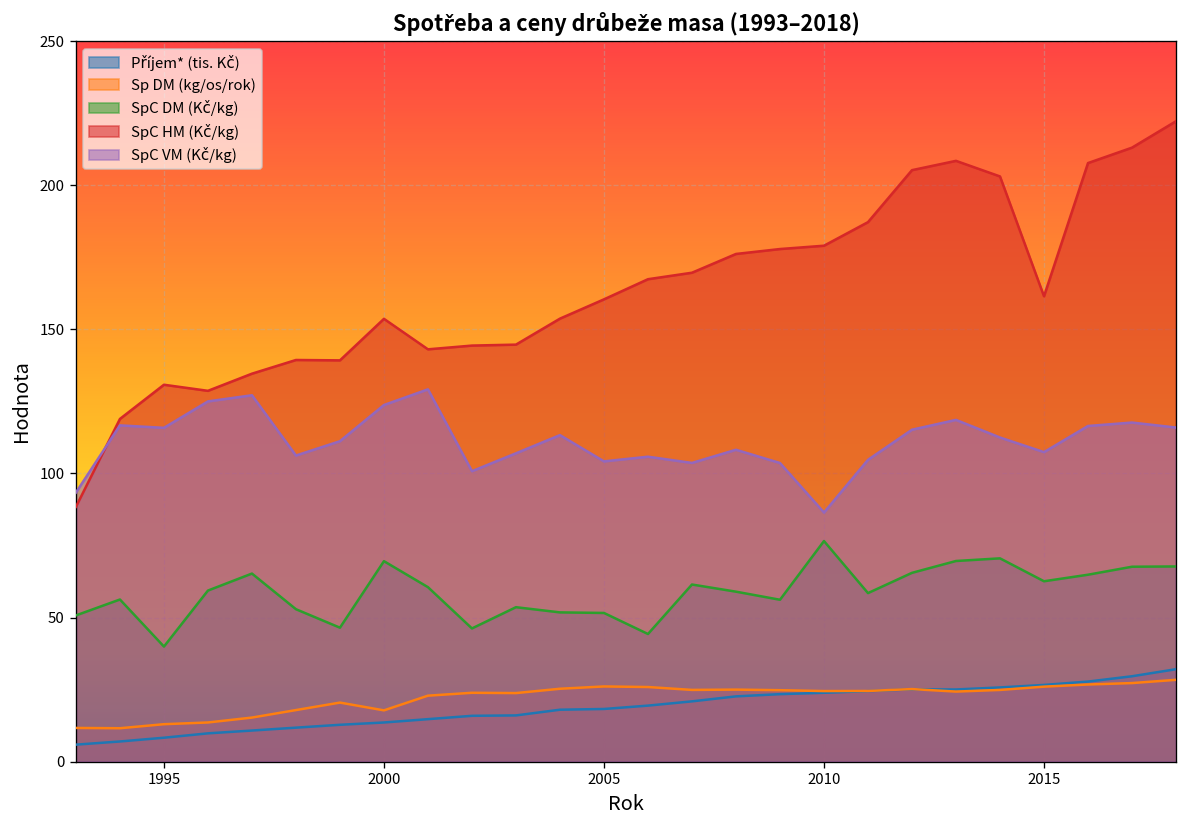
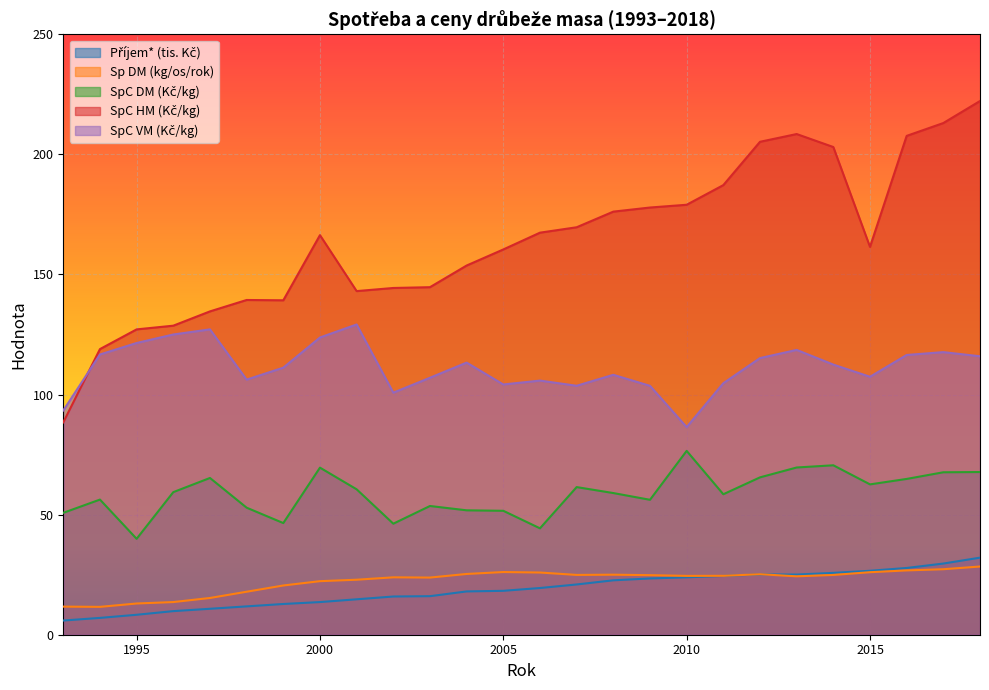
  {
    "Příjem* (tis. Kč)": {
      "1995": 8,
      "2000": 14,
      "2005": 18
    },
    "Sp DM (kg/os/rok)": {
      "1995": 13,
-     "2000": 18,
+     "2000": 22,
      "2005": 26
    },
    "SpC DM (Kč/kg)": {
      "1995": 40,
      "2000": 70,
      "2005": 52,
      "2010": 77,
      "2015": 63
    },
    "SpC HM (Kč/kg)": {
-     "1995": 131,
-     "2000": 154,
+     "1995": 127,
+     "2000": 166,
      "2005": 160,
      "2010": 179,
      "2015": 161
    },
    "SpC VM (Kč/kg)": {
-     "1995": 116,
+     "1995": 121,
      "2000": 124,
      "2005": 104,
      "2010": 86,
      "2015": 107
    }
  }
